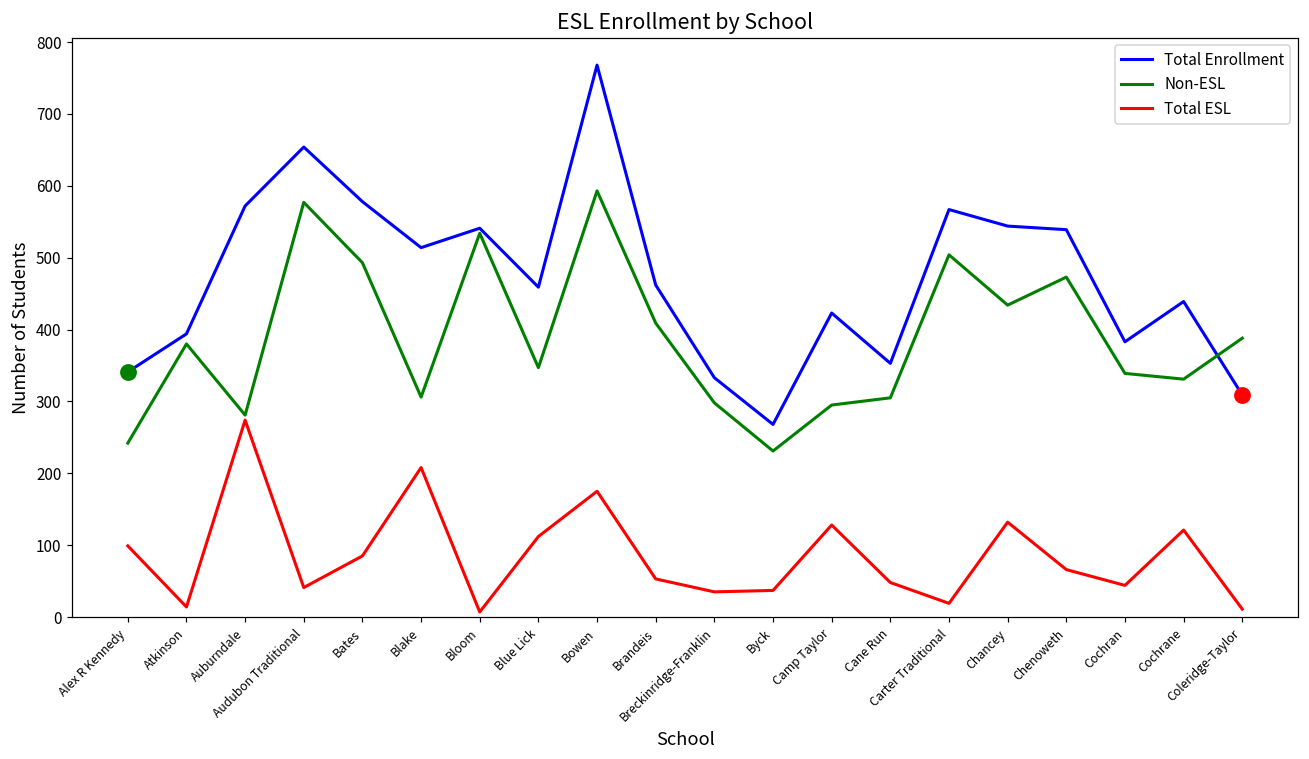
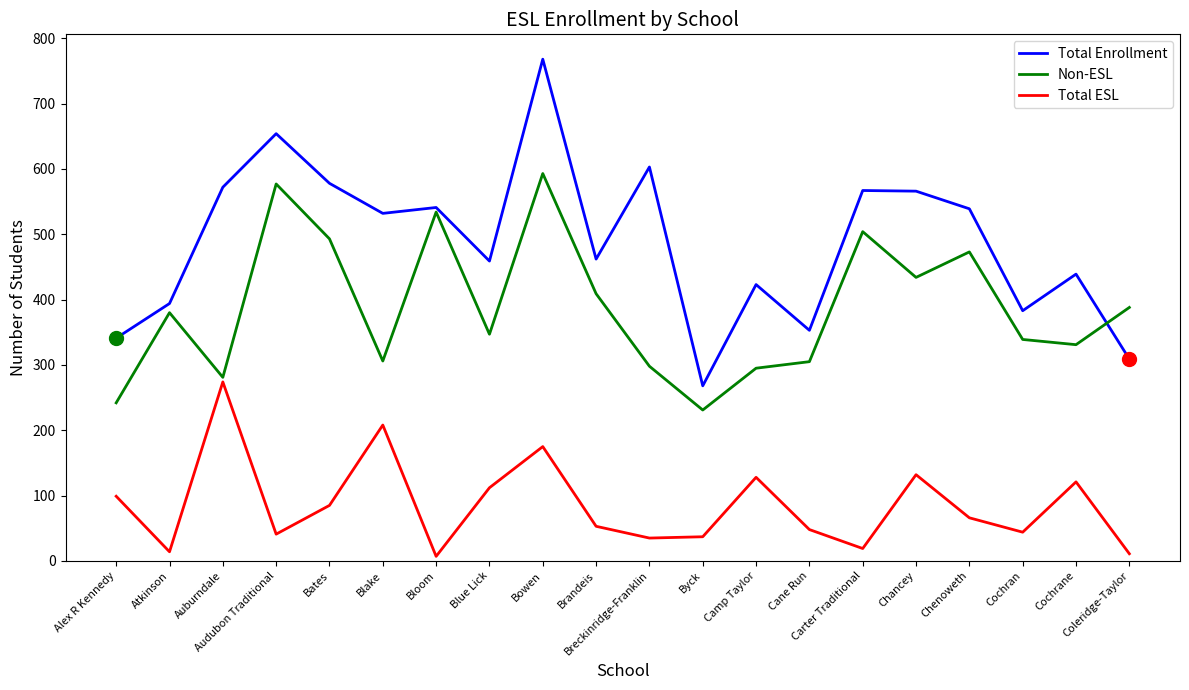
  {
    "Total Enrollment": {
      "Atkinson": 390,
      "Auburndale": 570,
      "Audubon Traditional": 650,
      "Bates": 580,
-     "Blake": 510,
+     "Blake": 530,
      "Bloom": 540,
      "Blue Lick": 460,
      "Bowen": 770,
      "Brandeis": 460,
-     "Breckinridge-Franklin": 330,
+     "Breckinridge-Franklin": 600,
      "Byck": 270,
      "Camp Taylor": 420,
      "Cane Run": 350,
      "Carter Traditional": 570,
-     "Chancey": 540,
+     "Chancey": 570,
      "Chenoweth": 540,
      "Cochran": 380,
      "Cochrane": 440
    }
  }
